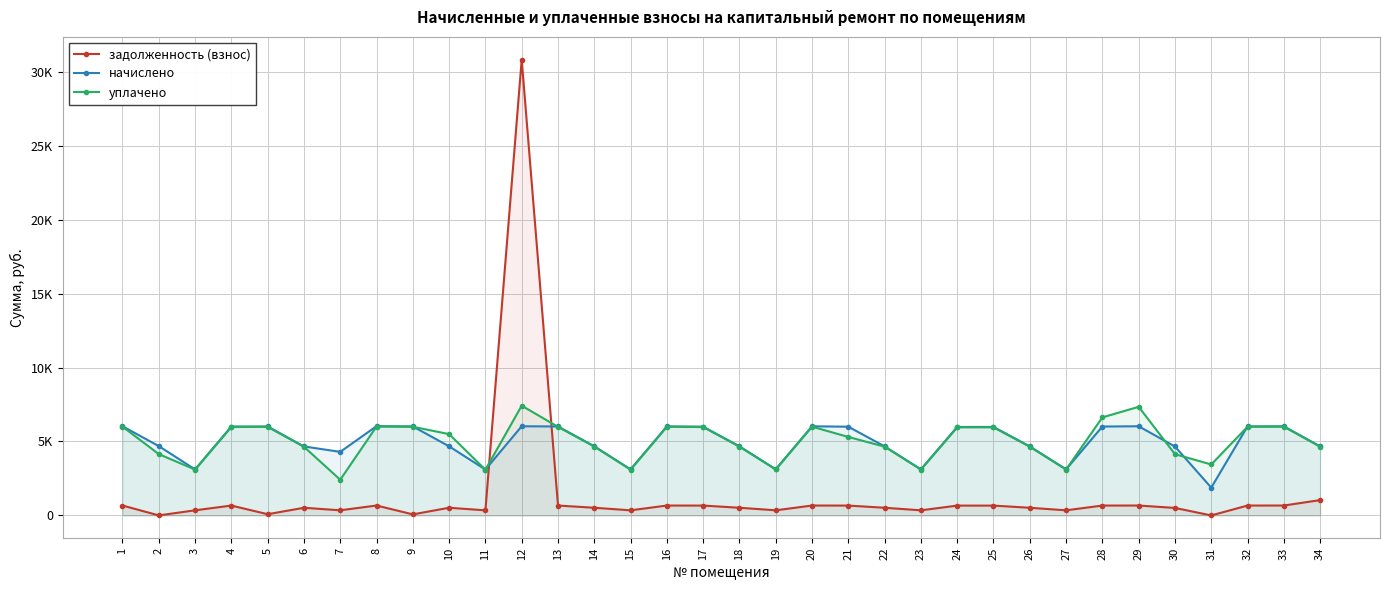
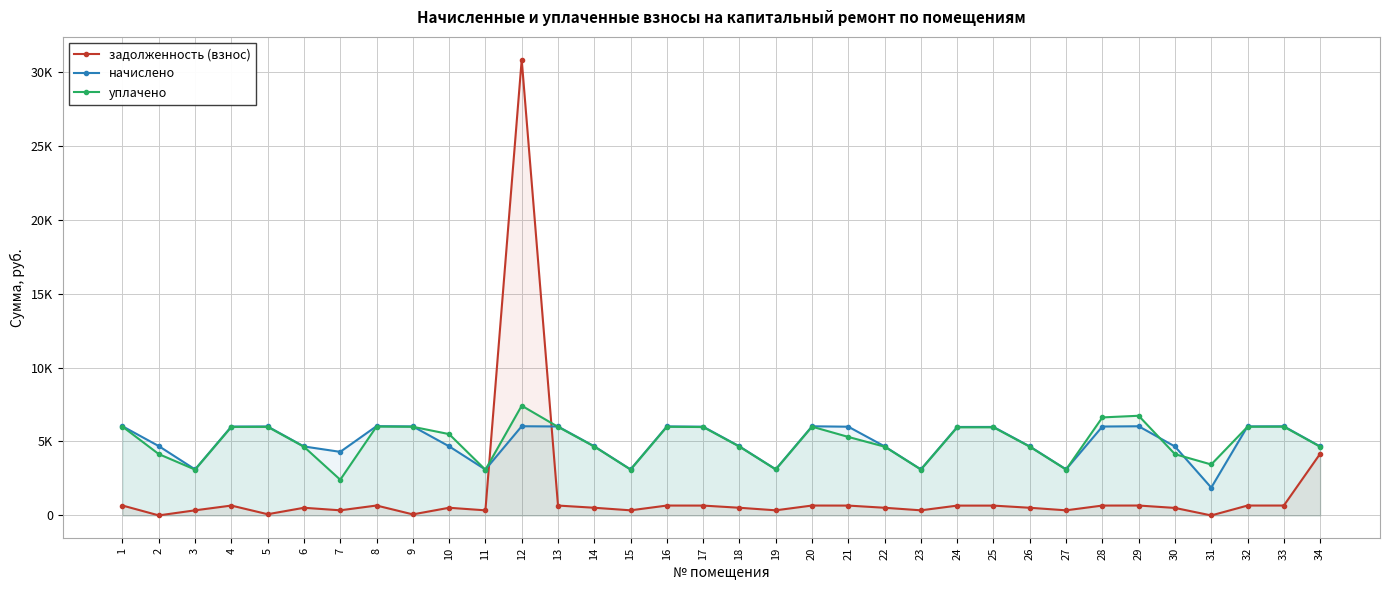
  {
    "задолженность (взнос)": {
      "1": 700,
      "2": 0,
      "3": 300,
      "4": 700,
      "5": 100,
      "6": 500,
      "7": 300,
      "8": 700,
      "9": 100,
      "10": 500,
      "11": 300,
      "12": 30800,
      "13": 700,
      "14": 500,
      "15": 300,
      "16": 700,
      "17": 700,
      "18": 500,
      "19": 300,
      "20": 700,
      "21": 700,
      "22": 500,
      "23": 300,
      "24": 700,
      "25": 700,
      "26": 500,
      "27": 300,
      "28": 700,
      "29": 700,
      "30": 500,
      "31": 0,
      "32": 700,
      "33": 700,
-     "34": 1000
+     "34": 4200
    },
    "начислено": {
      "2": 4700,
      "7": 4300,
      "10": 4700,
      "12": 6000,
      "21": 6000,
      "28": 6000,
      "29": 6000,
      "30": 4700,
      "31": 1900
    },
    "уплачено": {
      "2": 4100,
      "7": 2400,
      "10": 5500,
      "12": 7400,
      "21": 5300,
      "28": 6600,
-     "29": 7300,
+     "29": 6700,
      "30": 4100,
      "31": 3400
    }
  }
